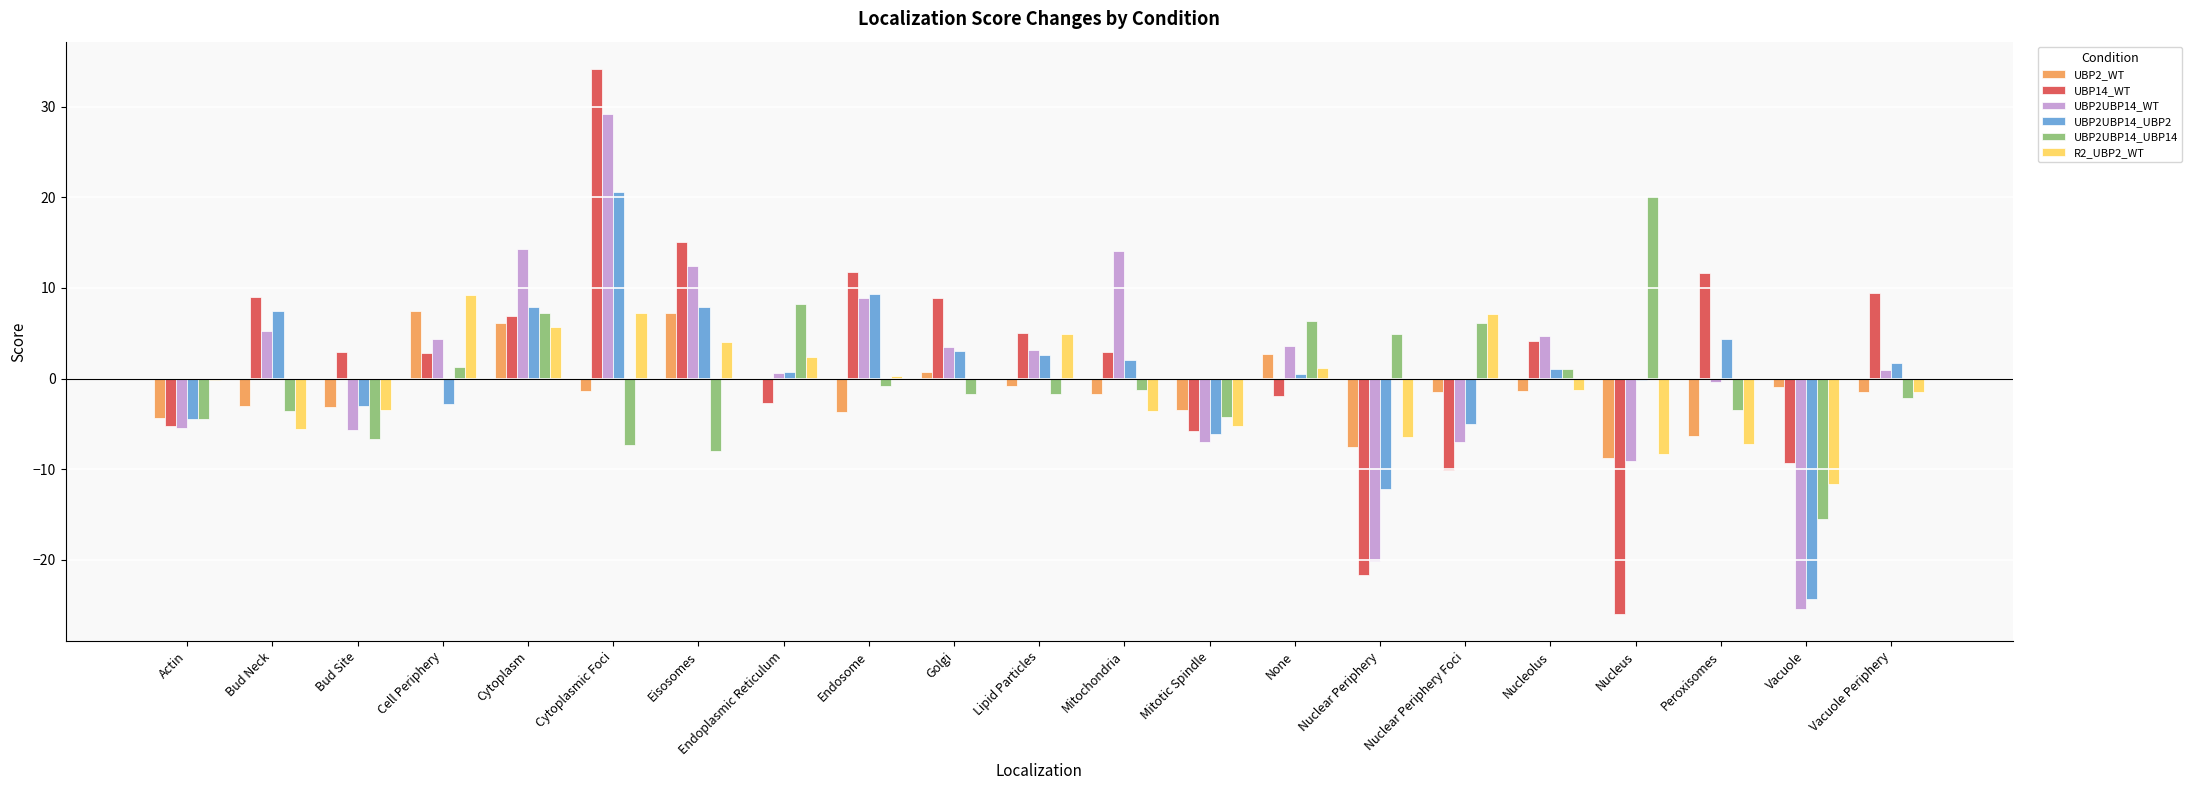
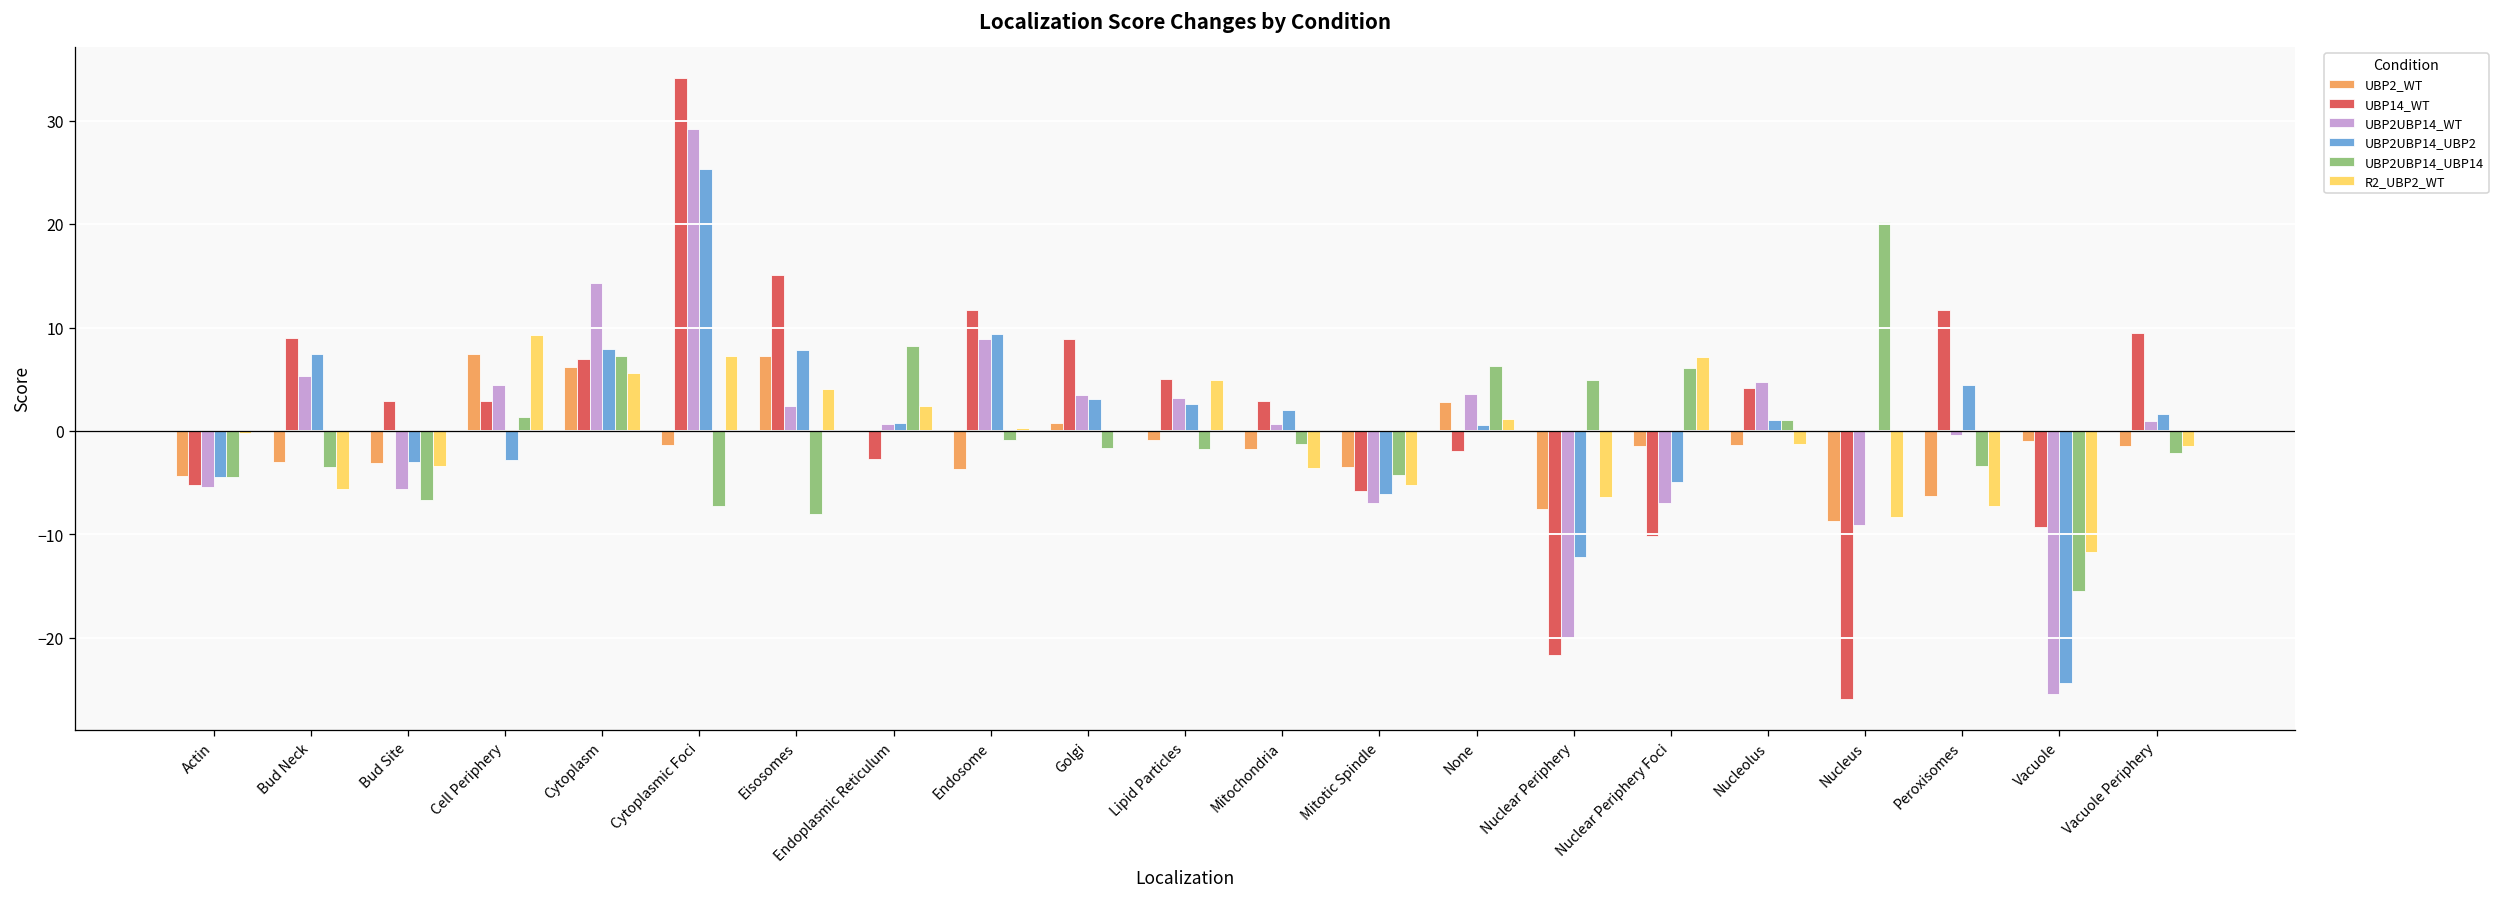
  {
    "UBP14_WT": {
      "Actin": -5,
      "Bud Neck": 9,
      "Bud Site": 3,
      "Cell Periphery": 3,
      "Cytoplasm": 7,
      "Cytoplasmic Foci": 34,
      "Eisosomes": 15,
      "Endoplasmic Reticulum": -3,
      "Endosome": 12,
      "Golgi": 9,
      "Lipid Particles": 5,
      "Mitochondria": 3,
      "Mitotic Spindle": -6,
      "None": -2,
      "Nuclear Periphery": -22,
      "Nuclear Periphery Foci": -10,
      "Nucleolus": 4,
      "Nucleus": -26,
      "Peroxisomes": 12,
      "Vacuole": -9,
      "Vacuole Periphery": 9
    },
    "UBP2UBP14_WT": {
      "Actin": -5,
      "Bud Neck": 5,
      "Bud Site": -6,
      "Cell Periphery": 4,
      "Cytoplasm": 14,
      "Cytoplasmic Foci": 29,
-     "Eisosomes": 12,
+     "Eisosomes": 2,
      "Endoplasmic Reticulum": 1,
      "Endosome": 9,
      "Golgi": 4,
      "Lipid Particles": 3,
-     "Mitochondria": 14,
+     "Mitochondria": 1,
      "Mitotic Spindle": -7,
      "None": 4,
      "Nuclear Periphery": -20,
      "Nuclear Periphery Foci": -7,
      "Nucleolus": 5,
      "Nucleus": -9,
      "Peroxisomes": 0,
      "Vacuole": -25,
      "Vacuole Periphery": 1
    },
    "UBP2UBP14_UBP2": {
      "Actin": -4,
      "Bud Neck": 7,
      "Bud Site": -3,
      "Cell Periphery": -3,
      "Cytoplasm": 8,
-     "Cytoplasmic Foci": 21,
+     "Cytoplasmic Foci": 25,
      "Eisosomes": 8,
      "Endoplasmic Reticulum": 1,
      "Endosome": 9,
      "Golgi": 3,
      "Lipid Particles": 3,
      "Mitochondria": 2,
      "Mitotic Spindle": -6,
      "None": 1,
      "Nuclear Periphery": -12,
      "Nuclear Periphery Foci": -5,
      "Nucleolus": 1,
      "Peroxisomes": 4,
      "Vacuole": -24,
      "Vacuole Periphery": 2
    },
    "UBP2UBP14_UBP14": {
      "Actin": -4,
      "Bud Neck": -4,
      "Bud Site": -7,
      "Cell Periphery": 1,
      "Cytoplasm": 7,
      "Cytoplasmic Foci": -7,
      "Eisosomes": -8,
      "Endoplasmic Reticulum": 8,
      "Endosome": -1,
      "Golgi": -2,
      "Lipid Particles": -2,
      "Mitochondria": -1,
      "Mitotic Spindle": -4,
      "None": 6,
      "Nuclear Periphery": 5,
      "Nuclear Periphery Foci": 6,
      "Nucleolus": 1,
      "Nucleus": 20,
      "Peroxisomes": -3,
      "Vacuole": -15,
      "Vacuole Periphery": -2
    }
  }
